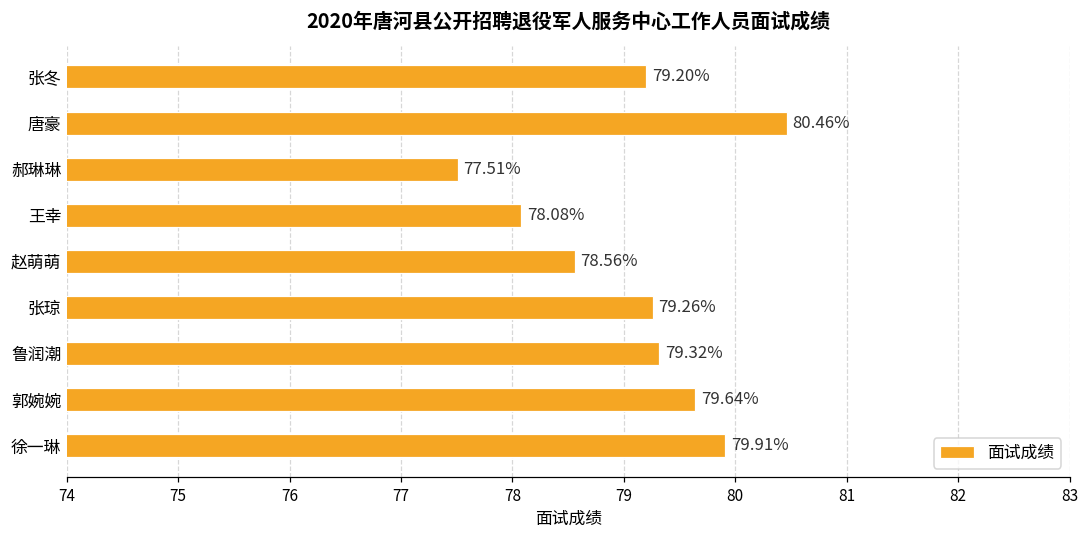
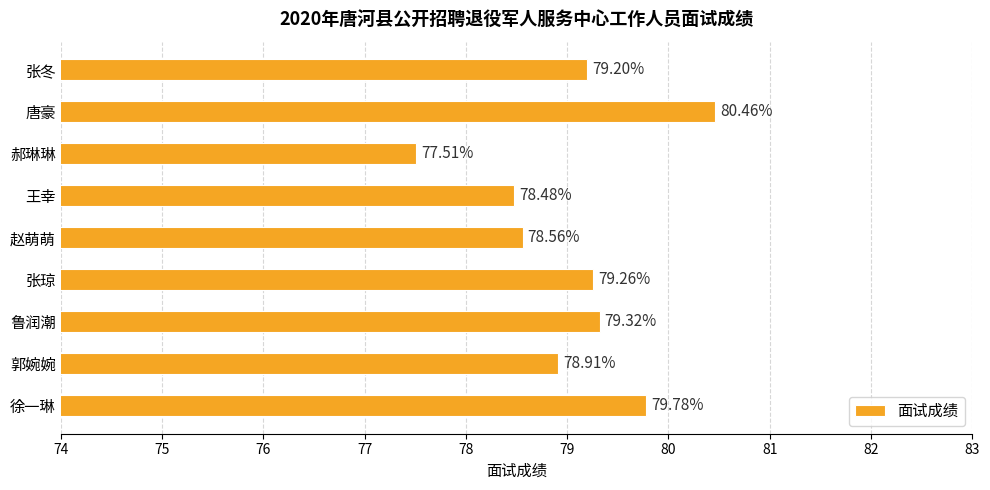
  {
    "张冬": "79.20%",
    "唐豪": "80.46%",
    "郝琳琳": "77.51%",
-   "王幸": "78.08%",
+   "王幸": "78.48%",
    "赵萌萌": "78.56%",
    "张琼": "79.26%",
    "鲁润潮": "79.32%",
-   "郭婉婉": "79.64%",
-   "徐一琳": "79.91%"
+   "郭婉婉": "78.91%",
+   "徐一琳": "79.78%"
  }
